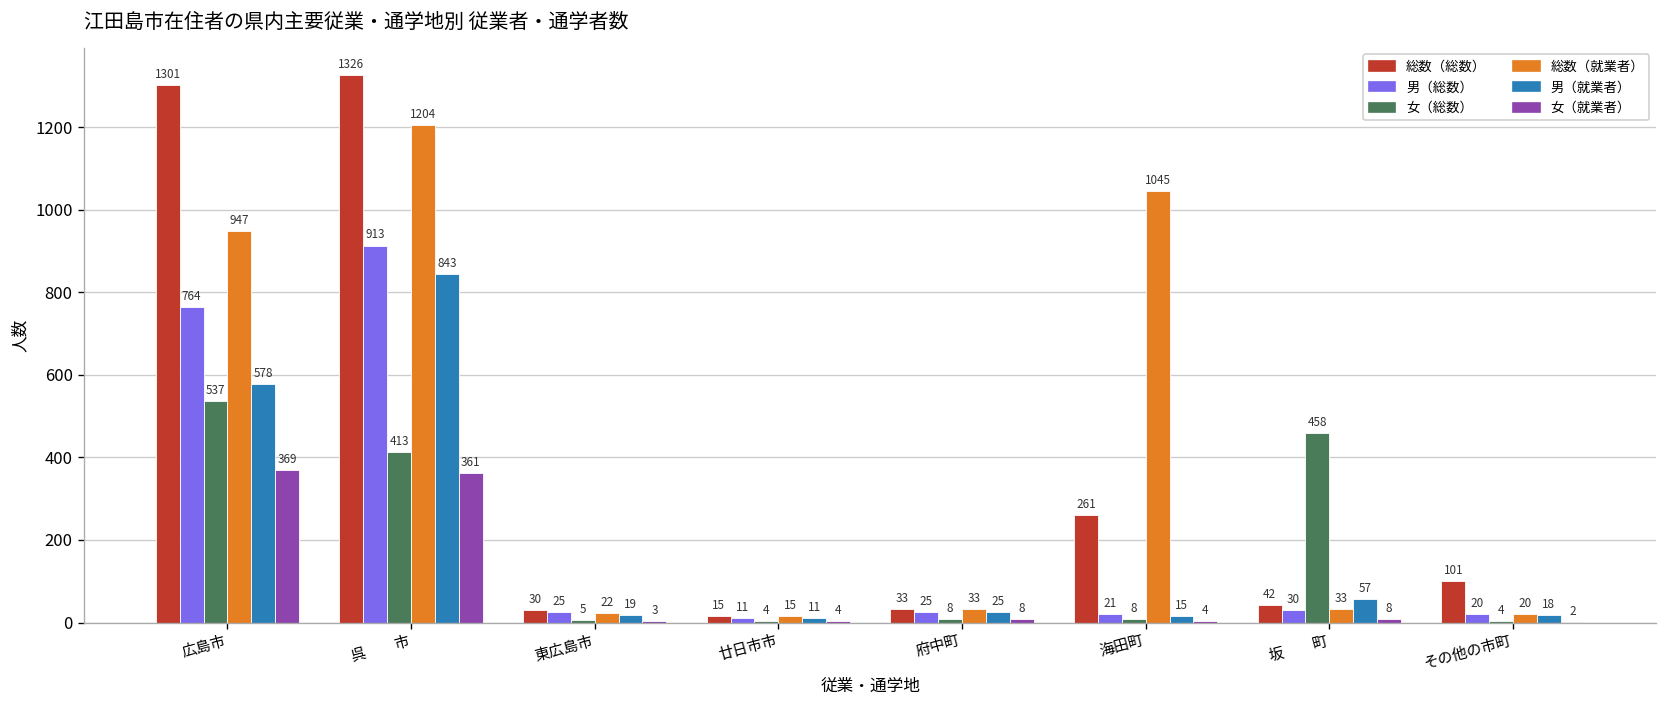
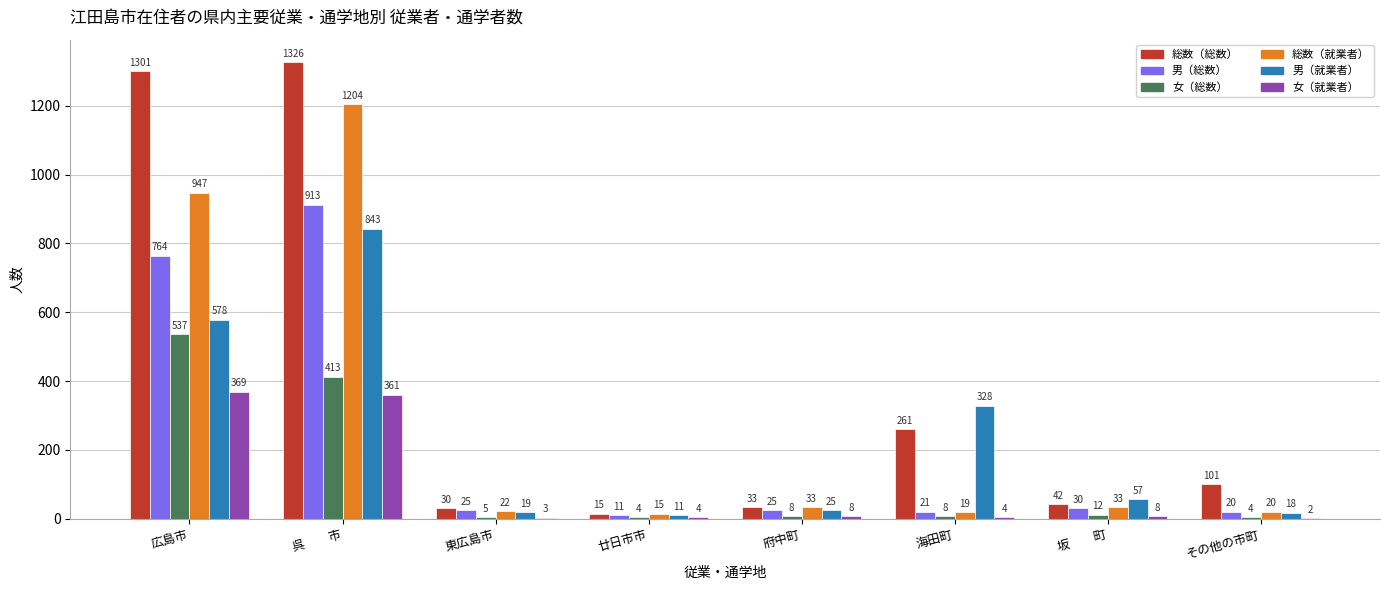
  {
    "総数（総数）": {
      "広島市": 1301,
      "呉 市": 1326,
      "東広島市": 30,
      "廿日市市": 15,
      "府中町": 33,
      "海田町": 261,
      "坂 町": 42,
      "その他の市町": 101
    },
    "男（総数）": {
      "広島市": 764,
      "呉 市": 913,
      "東広島市": 25,
      "廿日市市": 11,
      "府中町": 25,
      "海田町": 21,
      "坂 町": 30,
      "その他の市町": 20
    },
    "女（総数）": {
      "広島市": 537,
      "呉 市": 413,
      "東広島市": 5,
      "廿日市市": 4,
      "府中町": 8,
      "海田町": 8,
-     "坂 町": 458,
+     "坂 町": 12,
      "その他の市町": 4
    },
    "総数（就業者）": {
      "広島市": 947,
      "呉 市": 1204,
      "東広島市": 22,
      "廿日市市": 15,
      "府中町": 33,
-     "海田町": 1045,
+     "海田町": 19,
      "坂 町": 33,
      "その他の市町": 20
    },
    "男（就業者）": {
      "広島市": 578,
      "呉 市": 843,
      "東広島市": 19,
      "廿日市市": 11,
      "府中町": 25,
-     "海田町": 15,
+     "海田町": 328,
      "坂 町": 57,
      "その他の市町": 18
    },
    "女（就業者）": {
      "広島市": 369,
      "呉 市": 361,
      "東広島市": 3,
      "廿日市市": 4,
      "府中町": 8,
      "海田町": 4,
      "坂 町": 8,
      "その他の市町": 2
    }
  }
